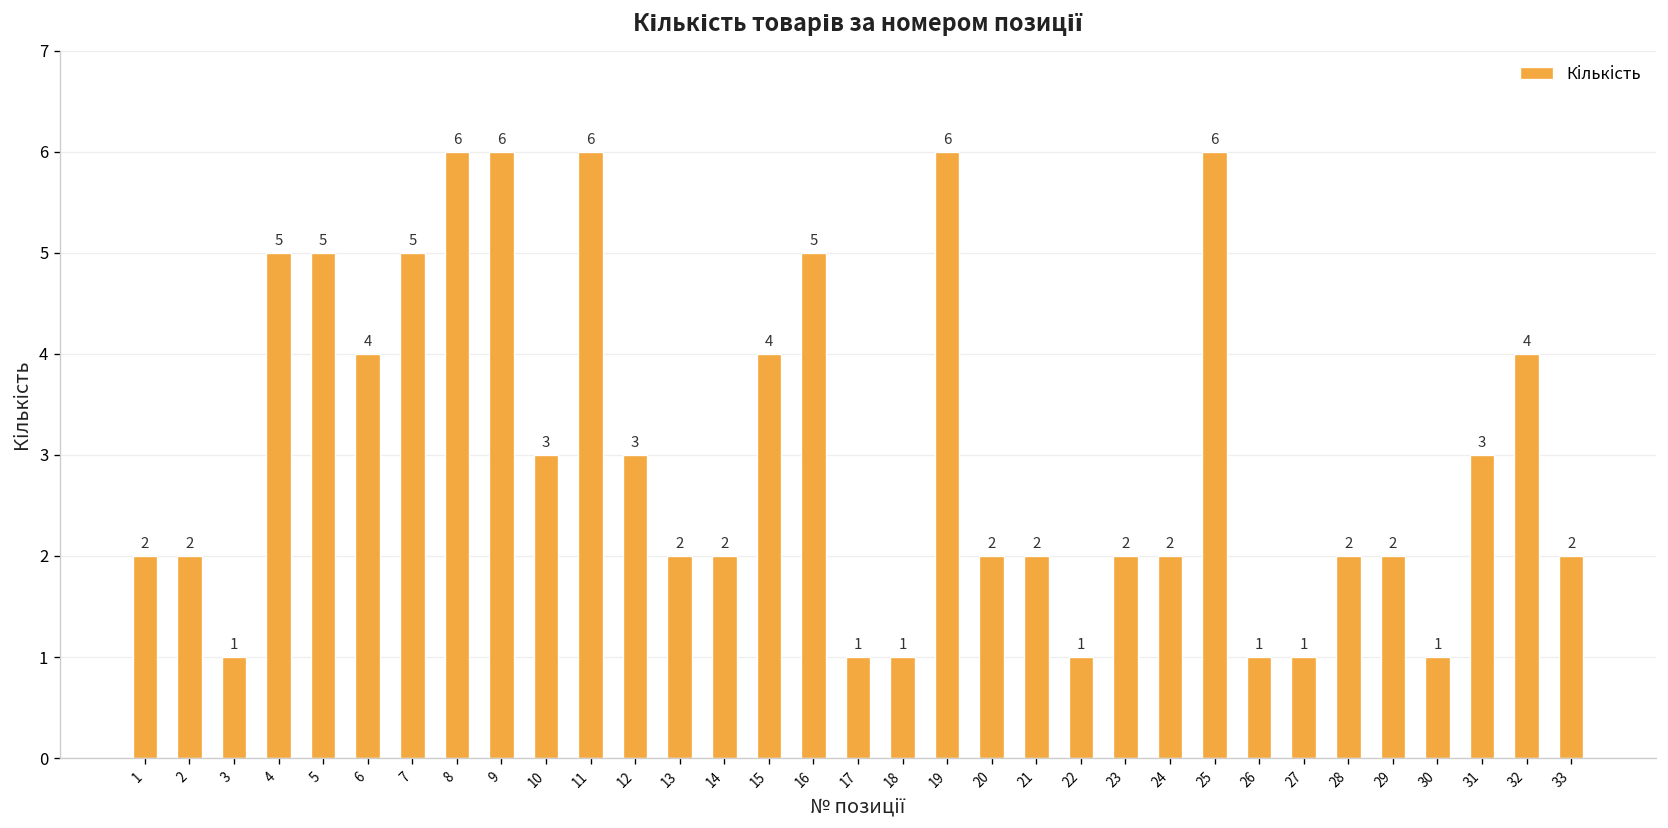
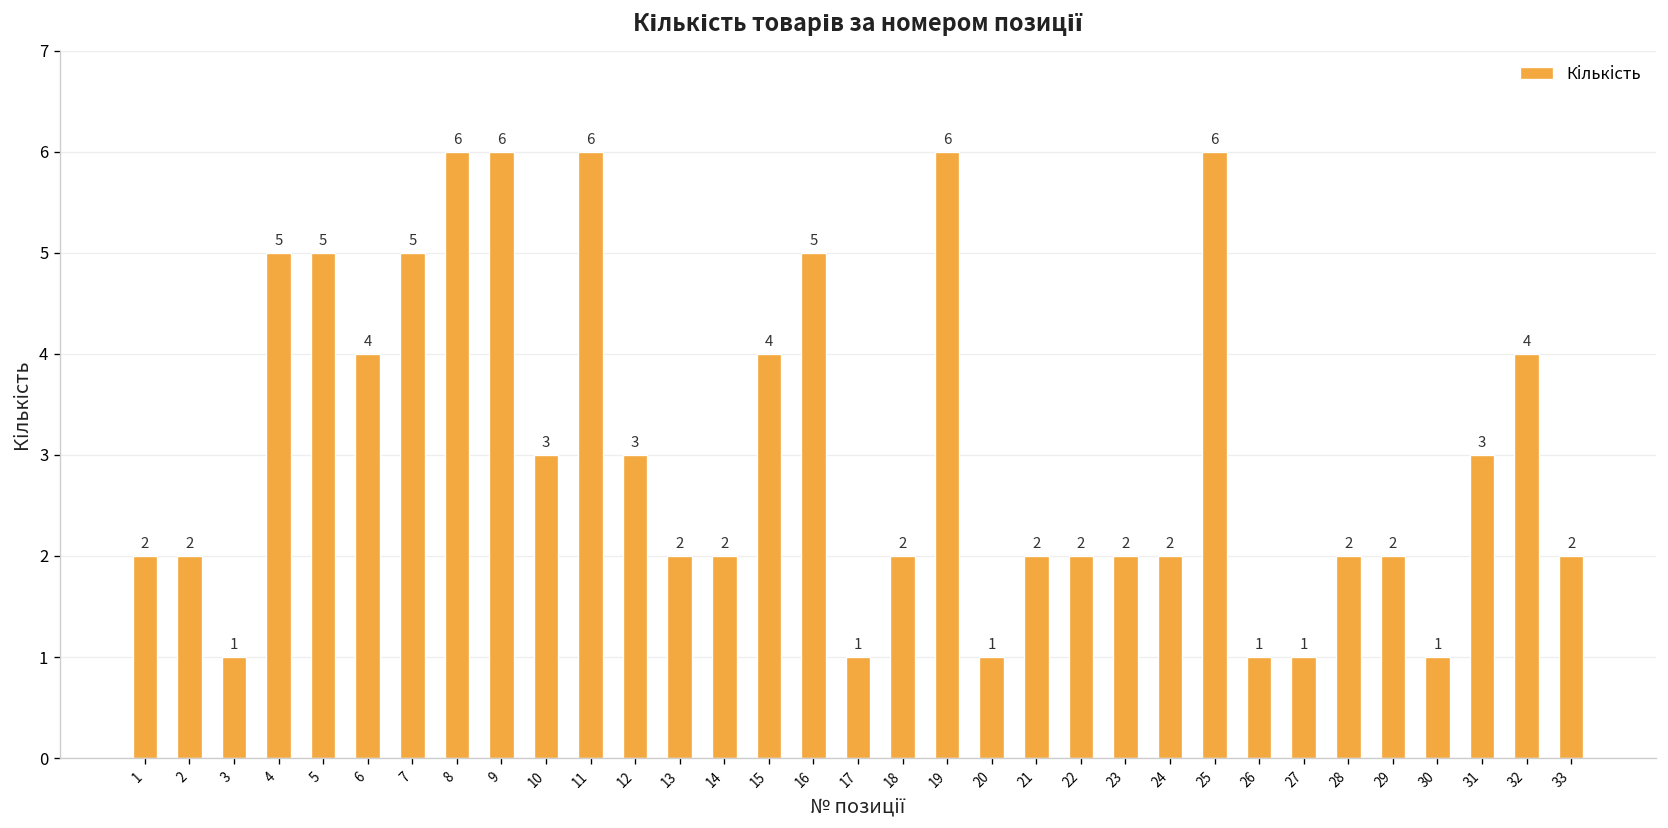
  {
    "1": 2,
    "2": 2,
    "3": 1,
    "4": 5,
    "5": 5,
    "6": 4,
    "7": 5,
    "8": 6,
    "9": 6,
    "10": 3,
    "11": 6,
    "12": 3,
    "13": 2,
    "14": 2,
    "15": 4,
    "16": 5,
    "17": 1,
-   "18": 1,
+   "18": 2,
    "19": 6,
-   "20": 2,
+   "20": 1,
    "21": 2,
-   "22": 1,
+   "22": 2,
    "23": 2,
    "24": 2,
    "25": 6,
    "26": 1,
    "27": 1,
    "28": 2,
    "29": 2,
    "30": 1,
    "31": 3,
    "32": 4,
    "33": 2
  }
